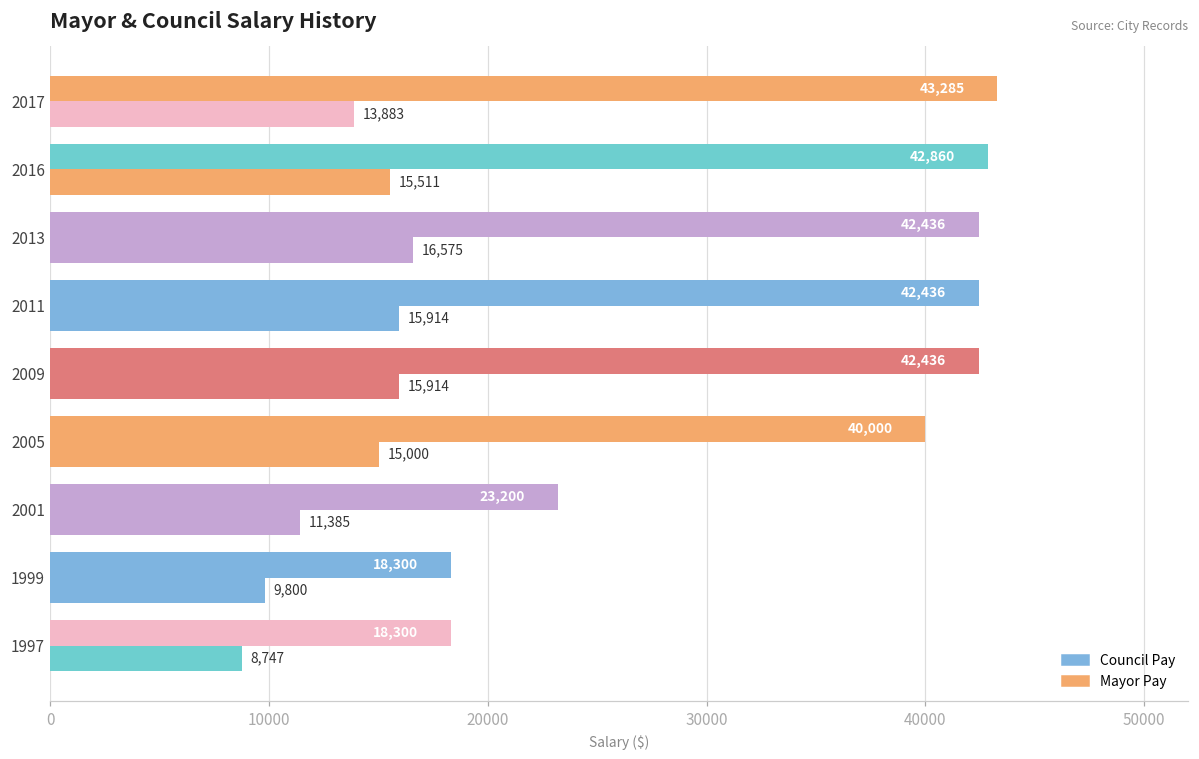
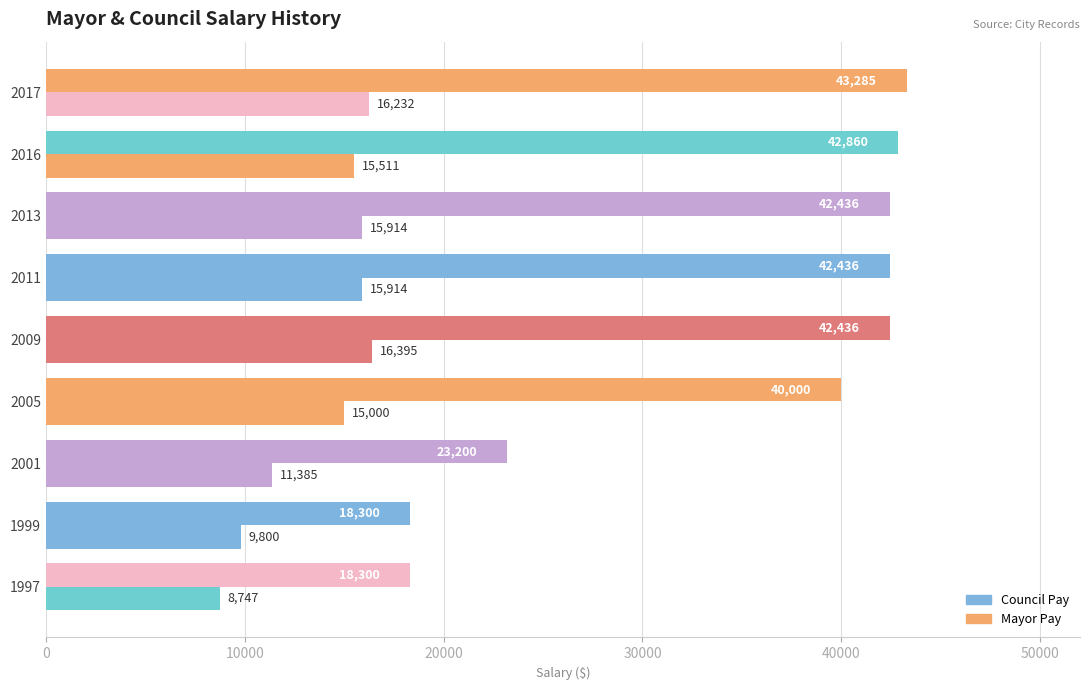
  {
    "Council Pay": {
-     "2017": "13,883",
+     "2017": "16,232",
      "2016": "15,511",
-     "2013": "16,575",
+     "2013": "15,914",
      "2011": "15,914",
-     "2009": "15,914",
+     "2009": "16,395",
      "2005": "15,000",
      "2001": "11,385",
      "1999": "9,800",
      "1997": "8,747"
    }
  }
